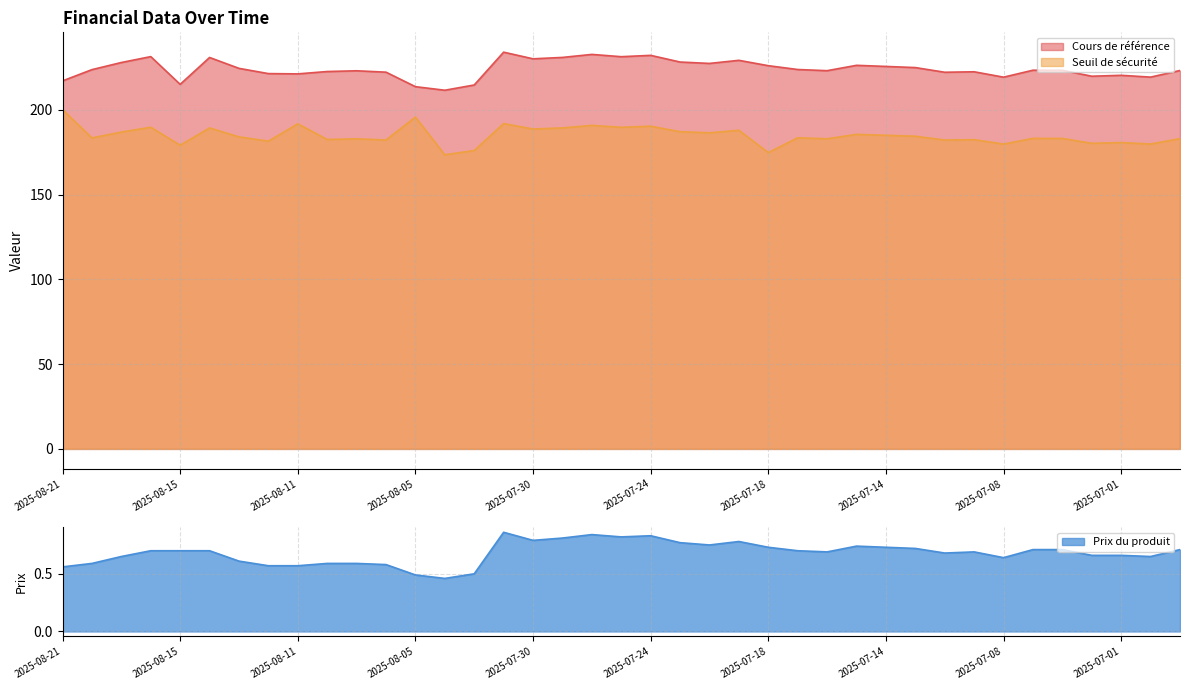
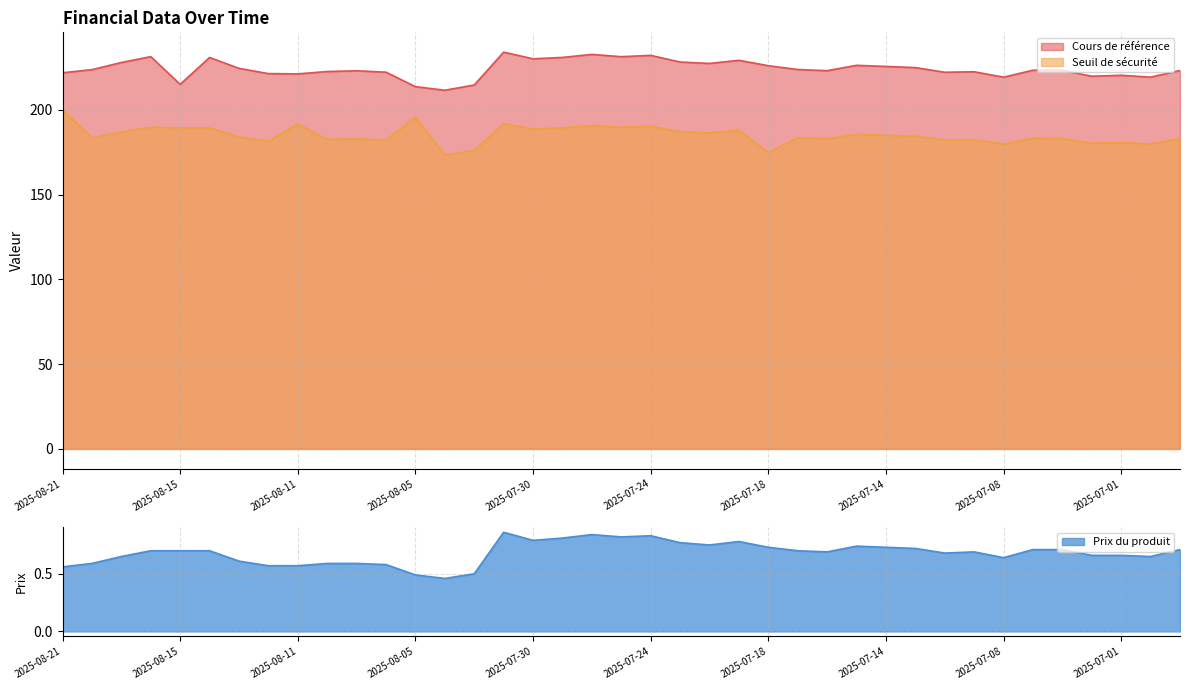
  {
    "Financial Data Over Time": {
      "Cours de référence": {
-       "2025-08-21": 217,
+       "2025-08-21": 222,
        "2025-08-15": 215,
        "2025-08-11": 221,
        "2025-08-05": 214,
        "2025-07-30": 230,
        "2025-07-24": 232,
        "2025-07-18": 226,
        "2025-07-14": 226,
        "2025-07-08": 219,
        "2025-07-01": 220
      },
      "Seuil de sécurité": {
        "2025-08-21": 200,
-       "2025-08-15": 179,
+       "2025-08-15": 189,
        "2025-08-11": 192,
        "2025-08-05": 196,
        "2025-07-30": 189,
        "2025-07-24": 190,
        "2025-07-18": 175,
        "2025-07-14": 185,
        "2025-07-08": 180,
        "2025-07-01": 181
      }
    }
  }
